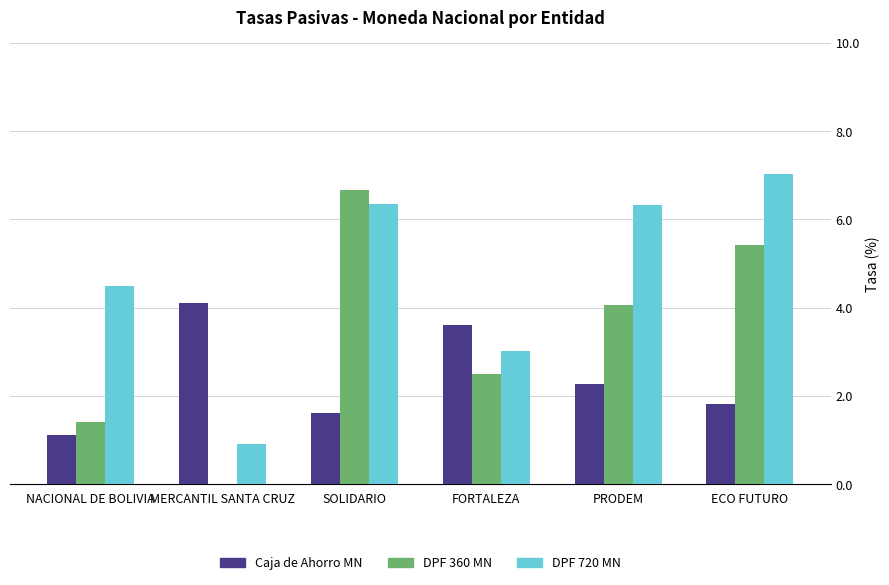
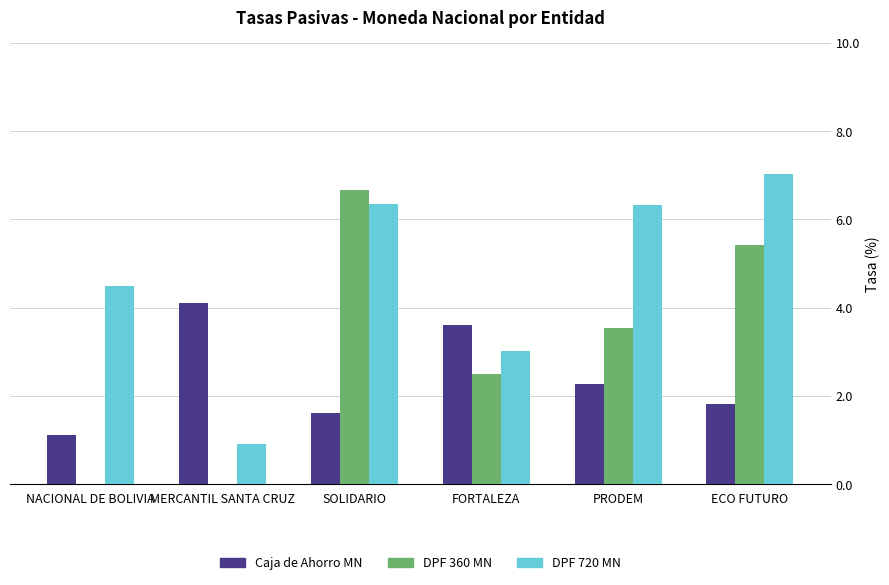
  {
    "Caja de Ahorro MN": {
      "NACIONAL DE BOLIVIA": 1.1,
      "MERCANTIL SANTA CRUZ": 4.1,
      "SOLIDARIO": 1.6,
      "FORTALEZA": 3.6,
      "PRODEM": 2.3,
      "ECO FUTURO": 1.8
    },
    "DPF 360 MN": {
-     "NACIONAL DE BOLIVIA": 1.4,
+     "NACIONAL DE BOLIVIA": 0.0,
      "MERCANTIL SANTA CRUZ": 0.0,
      "SOLIDARIO": 6.7,
      "FORTALEZA": 2.5,
-     "PRODEM": 4.1,
+     "PRODEM": 3.6,
      "ECO FUTURO": 5.4
    },
    "DPF 720 MN": {
      "NACIONAL DE BOLIVIA": 4.5,
      "MERCANTIL SANTA CRUZ": 0.9,
      "SOLIDARIO": 6.4,
      "FORTALEZA": 3.0,
      "PRODEM": 6.3,
      "ECO FUTURO": 7.0
    }
  }
